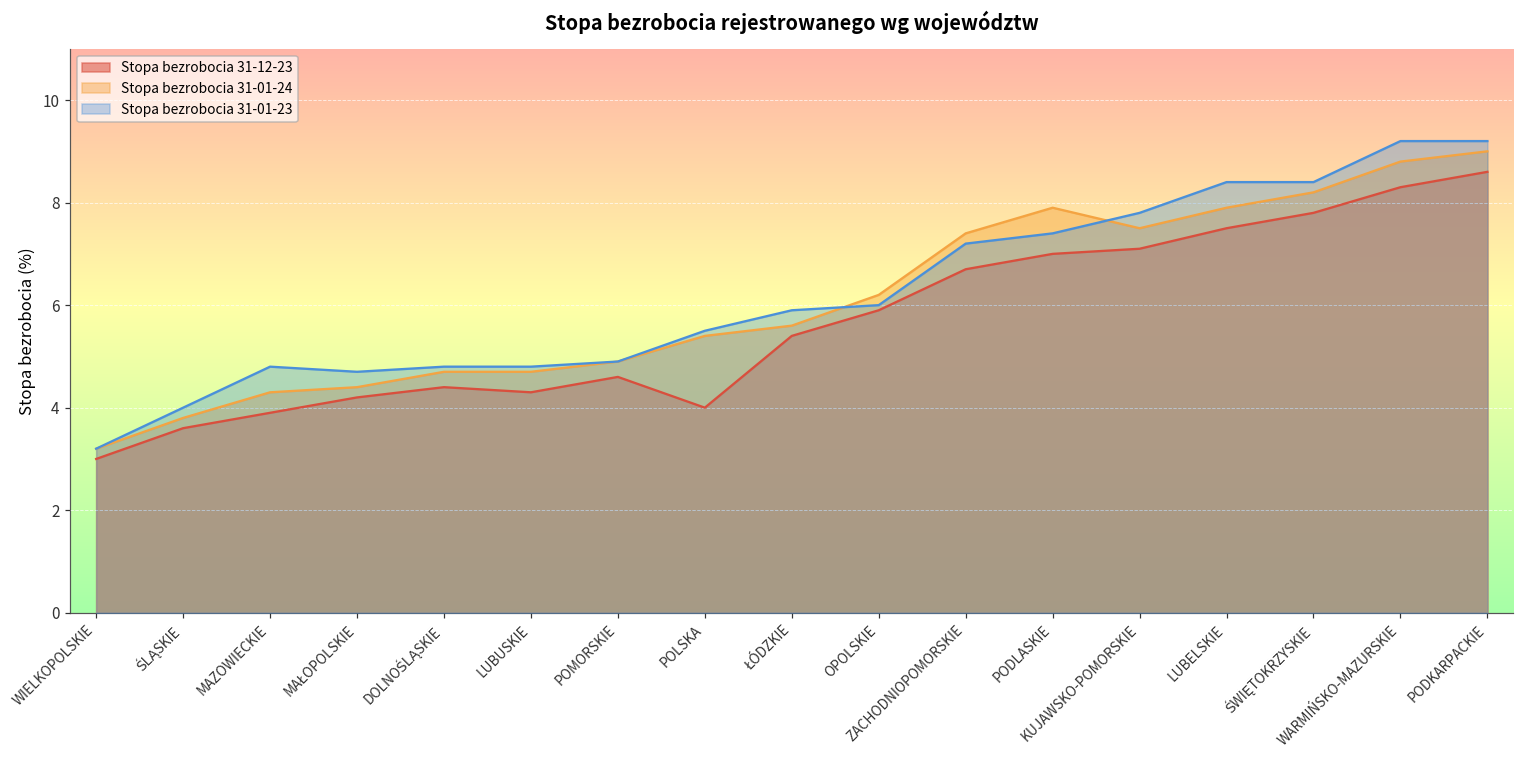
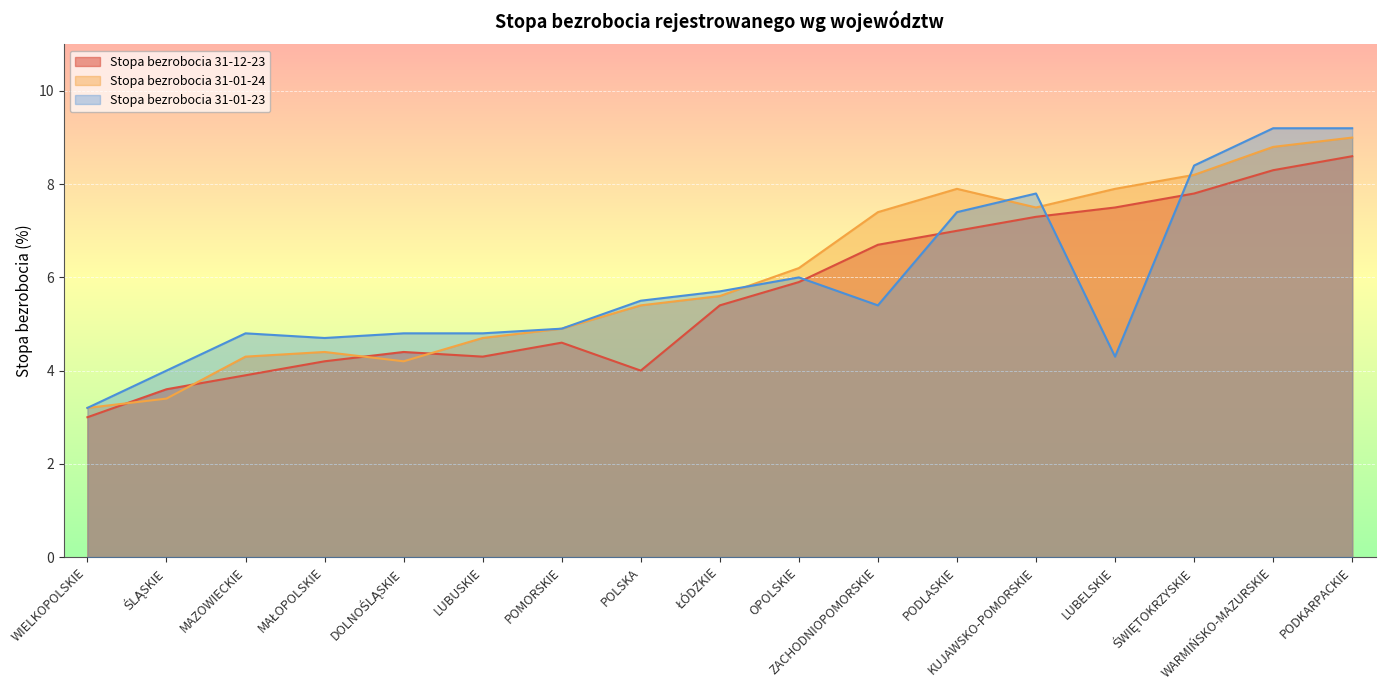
  {
    "Stopa bezrobocia 31-12-23": {
      "WIELKOPOLSKIE": 3.0,
      "ŚLĄSKIE": 3.6,
      "MAZOWIECKIE": 3.9,
      "MAŁOPOLSKIE": 4.2,
      "DOLNOŚLĄSKIE": 4.4,
      "LUBUSKIE": 4.3,
      "POMORSKIE": 4.6,
      "POLSKA": 4.0,
      "ŁÓDZKIE": 5.4,
      "OPOLSKIE": 5.9,
      "ZACHODNIOPOMORSKIE": 6.7,
      "PODLASKIE": 7.0,
-     "KUJAWSKO-POMORSKIE": 7.1,
+     "KUJAWSKO-POMORSKIE": 7.3,
      "LUBELSKIE": 7.5,
      "ŚWIĘTOKRZYSKIE": 7.8,
      "WARMIŃSKO-MAZURSKIE": 8.3,
      "PODKARPACKIE": 8.6
    },
    "Stopa bezrobocia 31-01-24": {
-     "ŚLĄSKIE": 3.8,
+     "ŚLĄSKIE": 3.4,
      "MAZOWIECKIE": 4.3,
      "MAŁOPOLSKIE": 4.4,
-     "DOLNOŚLĄSKIE": 4.7,
+     "DOLNOŚLĄSKIE": 4.2,
      "LUBUSKIE": 4.7,
      "POLSKA": 5.4,
      "ŁÓDZKIE": 5.6,
      "OPOLSKIE": 6.2,
      "ZACHODNIOPOMORSKIE": 7.4,
      "PODLASKIE": 7.9,
      "KUJAWSKO-POMORSKIE": 7.5,
      "LUBELSKIE": 7.9,
      "ŚWIĘTOKRZYSKIE": 8.2,
      "WARMIŃSKO-MAZURSKIE": 8.8,
      "PODKARPACKIE": 9.0
    },
    "Stopa bezrobocia 31-01-23": {
      "ŚLĄSKIE": 4.0,
      "MAZOWIECKIE": 4.8,
      "MAŁOPOLSKIE": 4.7,
      "DOLNOŚLĄSKIE": 4.8,
      "LUBUSKIE": 4.8,
      "POLSKA": 5.5,
-     "ŁÓDZKIE": 5.9,
+     "ŁÓDZKIE": 5.7,
      "OPOLSKIE": 6.0,
-     "ZACHODNIOPOMORSKIE": 7.2,
+     "ZACHODNIOPOMORSKIE": 5.4,
      "PODLASKIE": 7.4,
      "KUJAWSKO-POMORSKIE": 7.8,
-     "LUBELSKIE": 8.4,
+     "LUBELSKIE": 4.3,
      "ŚWIĘTOKRZYSKIE": 8.4,
      "WARMIŃSKO-MAZURSKIE": 9.2,
      "PODKARPACKIE": 9.2
    }
  }
